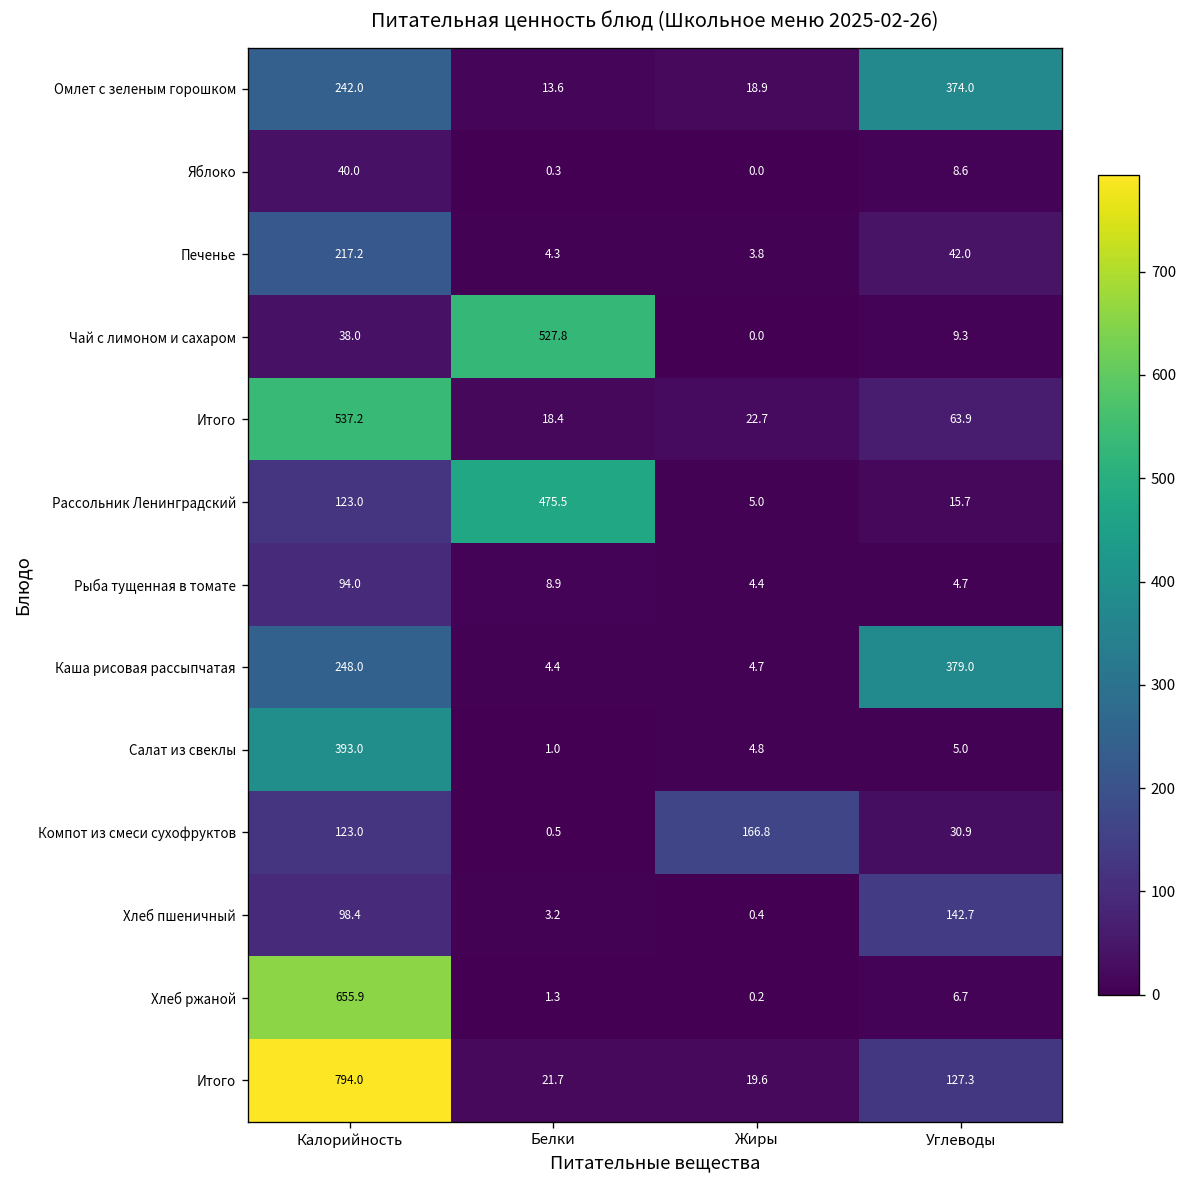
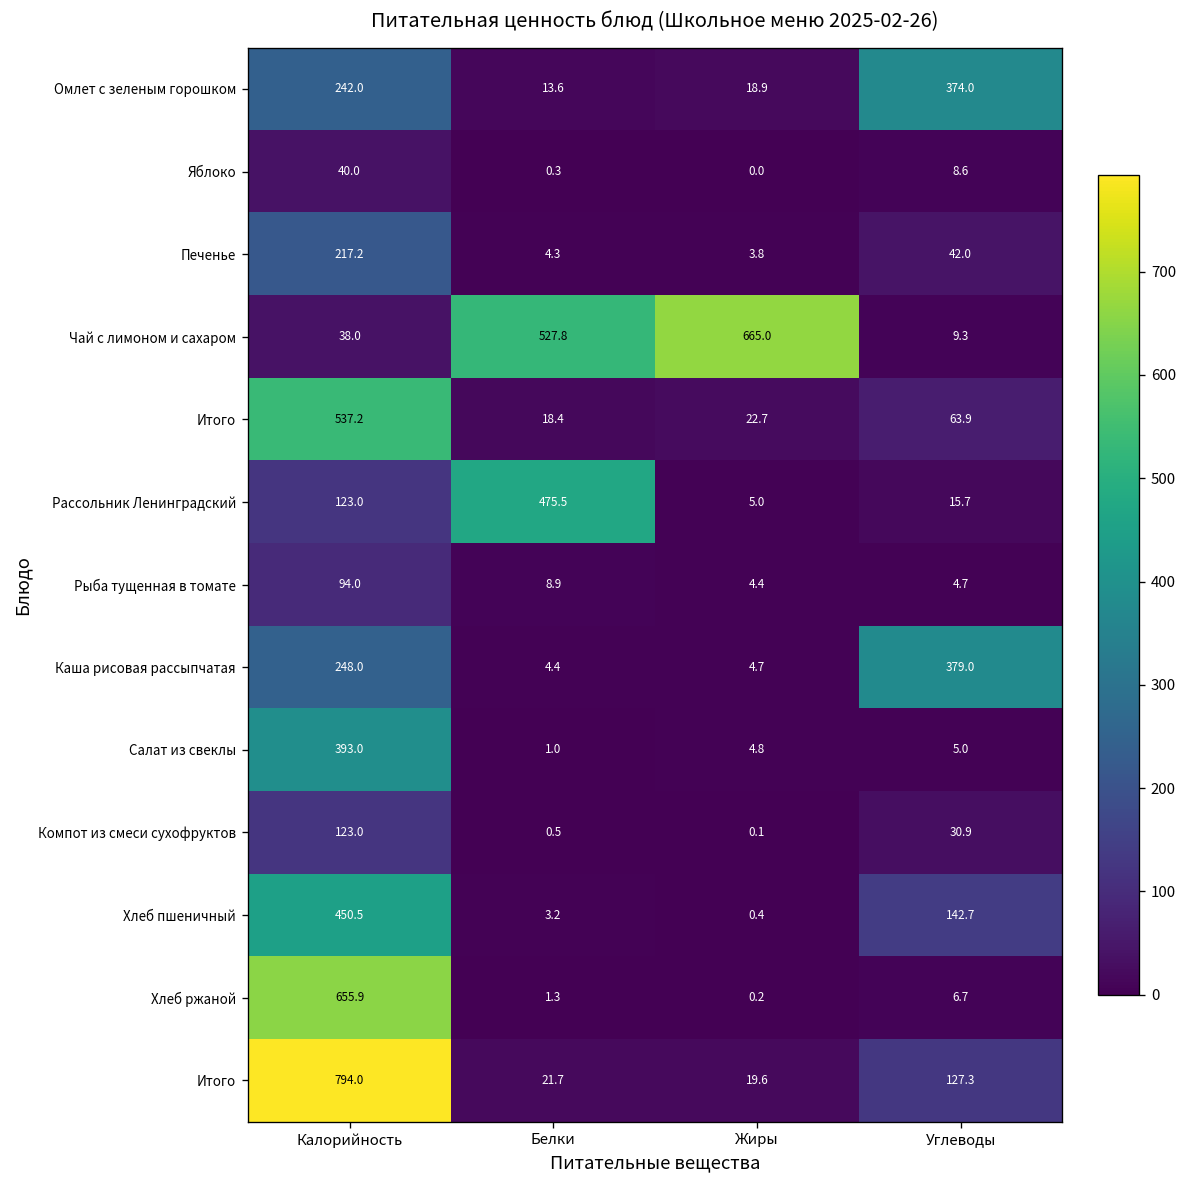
  {
    "Омлет с зеленым горошком": {
      "Калорийность": 242.0,
      "Белки": 13.6,
      "Жиры": 18.9,
      "Углеводы": 374.0
    },
    "Яблоко": {
      "Калорийность": 40.0,
      "Белки": 0.3,
      "Жиры": 0.0,
      "Углеводы": 8.6
    },
    "Печенье": {
      "Калорийность": 217.2,
      "Белки": 4.3,
      "Жиры": 3.8,
      "Углеводы": 42.0
    },
    "Чай с лимоном и сахаром": {
      "Калорийность": 38.0,
      "Белки": 527.8,
-     "Жиры": 0.0,
+     "Жиры": 665.0,
      "Углеводы": 9.3
    },
    "Рассольник Ленинградский": {
      "Калорийность": 123.0,
      "Белки": 475.5,
      "Жиры": 5.0,
      "Углеводы": 15.7
    },
    "Рыба тущенная в томате": {
      "Калорийность": 94.0,
      "Белки": 8.9,
      "Жиры": 4.4,
      "Углеводы": 4.7
    },
    "Каша рисовая рассыпчатая": {
      "Калорийность": 248.0,
      "Белки": 4.4,
      "Жиры": 4.7,
      "Углеводы": 379.0
    },
    "Салат из свеклы": {
      "Калорийность": 393.0,
      "Белки": 1.0,
      "Жиры": 4.8,
      "Углеводы": 5.0
    },
    "Компот из смеси сухофруктов": {
      "Калорийность": 123.0,
      "Белки": 0.5,
-     "Жиры": 166.8,
+     "Жиры": 0.1,
      "Углеводы": 30.9
    },
    "Хлеб пшеничный": {
-     "Калорийность": 98.4,
+     "Калорийность": 450.5,
      "Белки": 3.2,
      "Жиры": 0.4,
      "Углеводы": 142.7
    },
    "Хлеб ржаной": {
      "Калорийность": 655.9,
      "Белки": 1.3,
      "Жиры": 0.2,
      "Углеводы": 6.7
    }
  }
